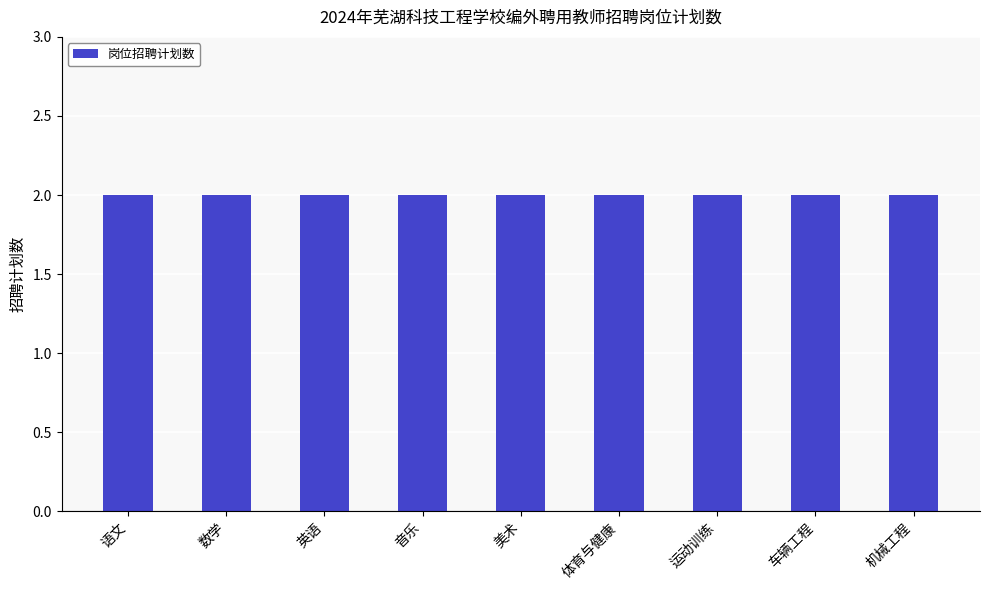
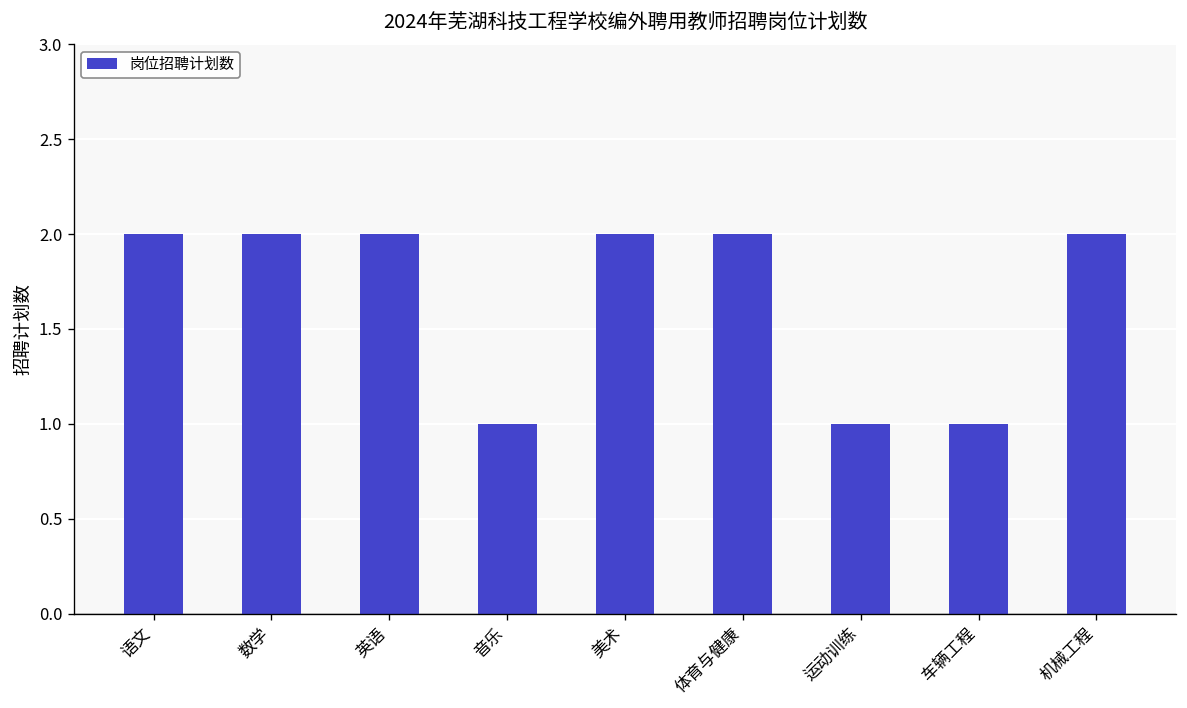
  {
    "语文": 2,
    "数学": 2,
    "英语": 2,
-   "音乐": 2,
+   "音乐": 1,
    "美术": 2,
    "体育与健康": 2,
-   "运动训练": 2,
-   "车辆工程": 2,
+   "运动训练": 1,
+   "车辆工程": 1,
    "机械工程": 2
  }
